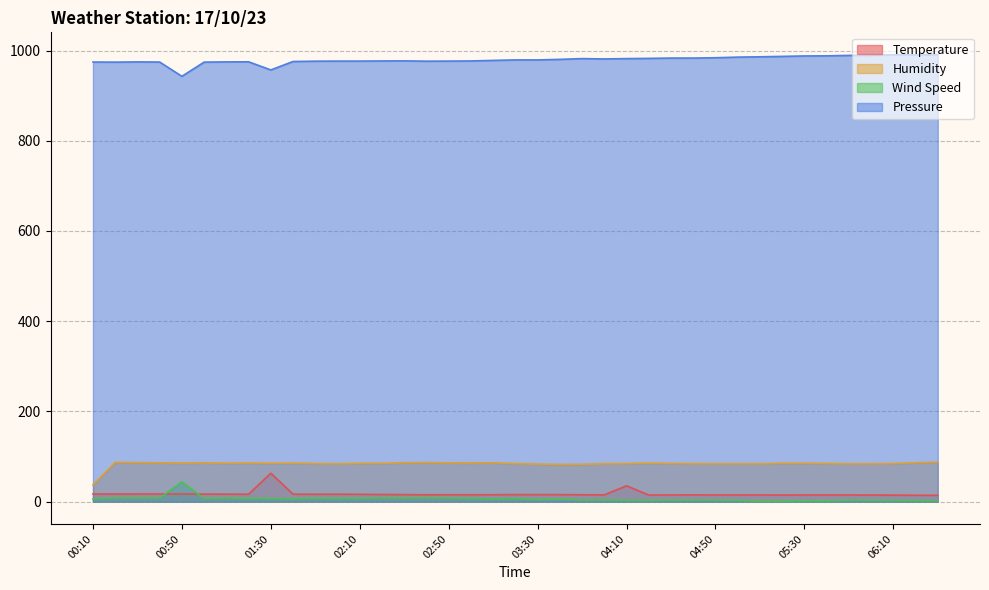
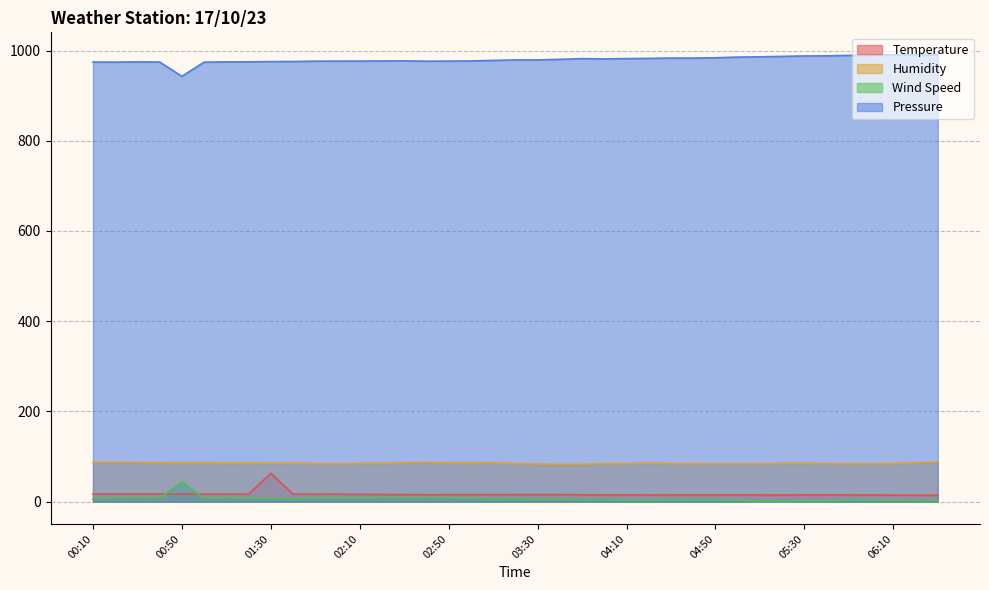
  {
    "Temperature": {
      "00:10": 20,
      "00:50": 20,
      "01:30": 60,
      "02:10": 20,
      "02:50": 20,
      "03:30": 20,
-     "04:10": 40,
+     "04:10": 20,
      "04:50": 10,
      "05:30": 10,
      "06:10": 10
    },
    "Humidity": {
-     "00:10": 40,
+     "00:10": 90,
      "00:50": 90,
      "01:30": 90,
      "02:10": 80,
      "02:50": 90,
      "03:30": 80,
      "04:10": 80,
      "04:50": 80,
      "05:30": 90,
      "06:10": 80
    },
    "Wind Speed": {
      "00:10": 10,
      "00:50": 40,
      "01:30": 10,
      "02:10": 10,
      "02:50": 10,
      "03:30": 0,
      "04:10": 0,
      "04:50": 0,
      "05:30": 0,
      "06:10": 0
    },
    "Pressure": {
      "00:10": 970,
      "00:50": 940,
-     "01:30": 960,
+     "01:30": 980,
      "02:10": 980,
      "02:50": 980,
      "03:30": 980,
      "04:10": 980,
      "04:50": 980,
      "05:30": 990
    }
  }
